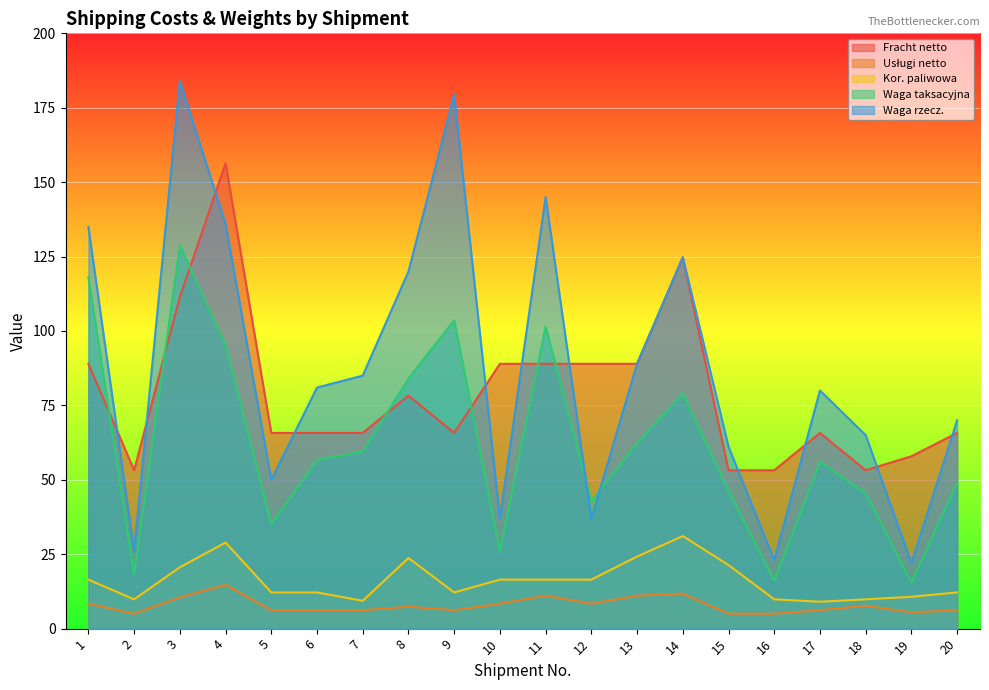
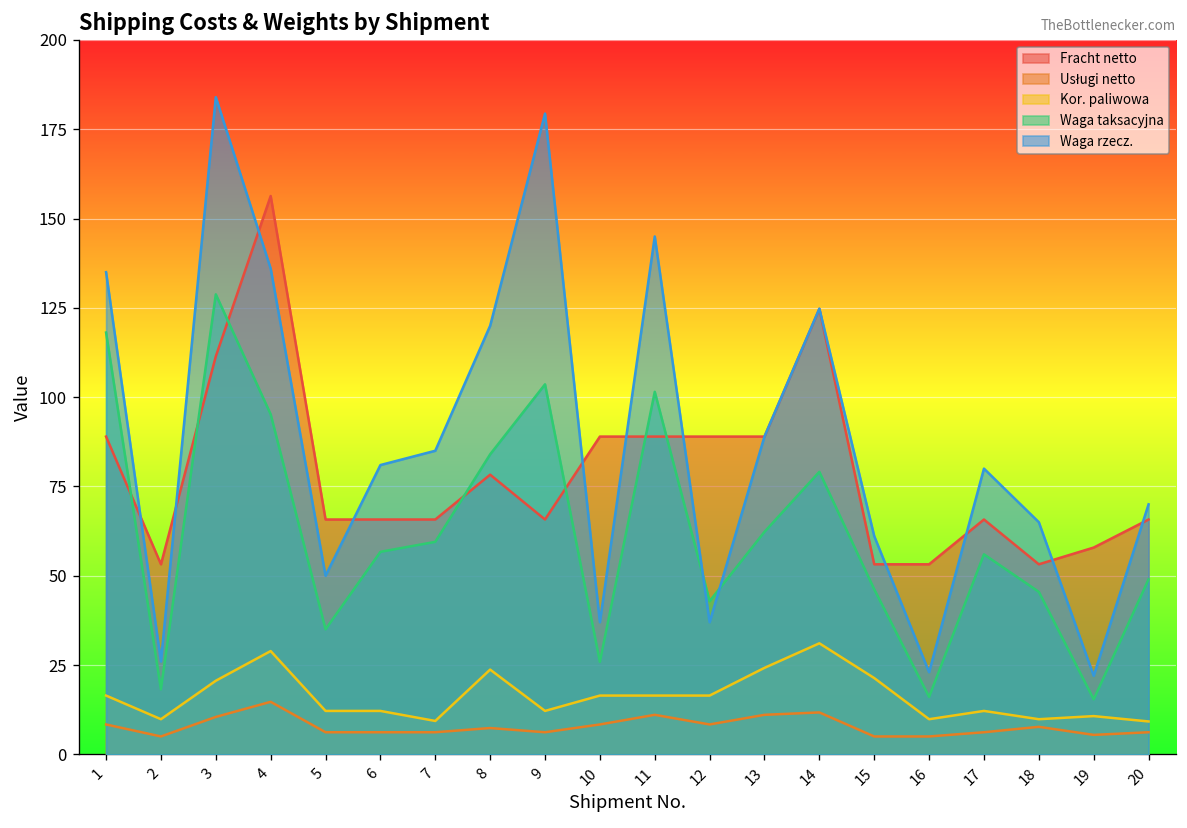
  {
    "Kor. paliwowa": {
      "1": 16,
      "2": 10,
      "3": 21,
      "4": 29,
      "5": 12,
      "6": 12,
      "7": 9,
      "8": 24,
      "9": 12,
      "10": 16,
      "11": 16,
      "12": 16,
      "13": 24,
      "14": 31,
      "15": 21,
      "16": 10,
-     "17": 9,
+     "17": 12,
      "18": 10,
      "19": 11,
-     "20": 12
+     "20": 9
    },
    "Waga taksacyjna": {
      "1": 118,
      "2": 18,
      "3": 129,
      "4": 95,
      "5": 35,
      "6": 57,
      "7": 60,
      "8": 84,
      "9": 104,
      "10": 26,
      "11": 102,
      "12": 43,
      "13": 62,
      "14": 79,
      "15": 46,
      "16": 16,
      "17": 56,
      "18": 46,
      "19": 15,
      "20": 49
    },
    "Waga rzecz.": {
      "1": 135,
      "2": 26,
      "3": 184,
      "4": 136,
      "5": 50,
      "6": 81,
      "7": 85,
      "8": 120,
      "9": 179,
      "10": 37,
      "11": 145,
      "12": 37,
      "15": 61,
      "16": 23,
      "17": 80,
      "18": 65,
      "19": 22,
      "20": 70
    }
  }
